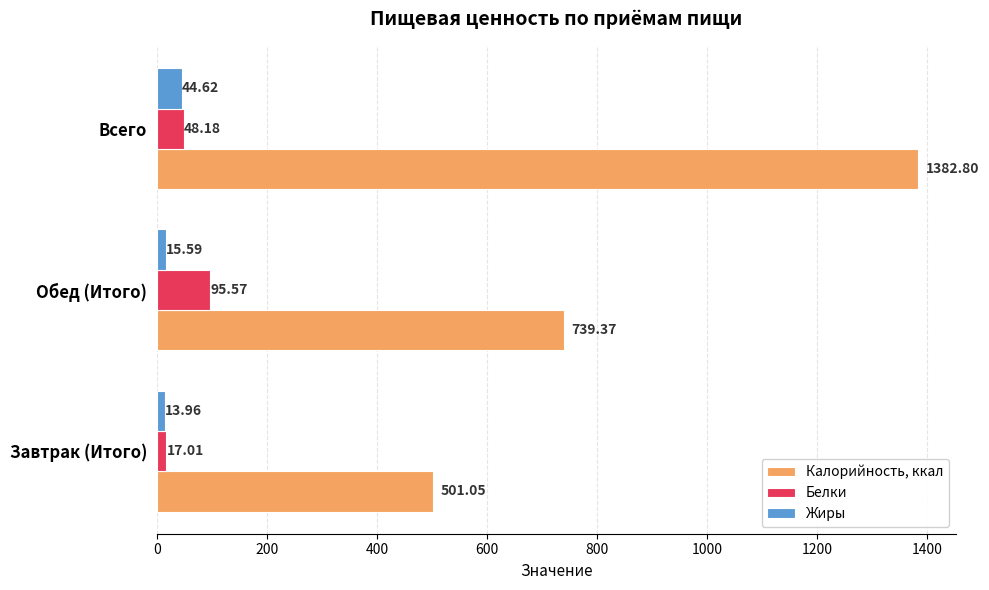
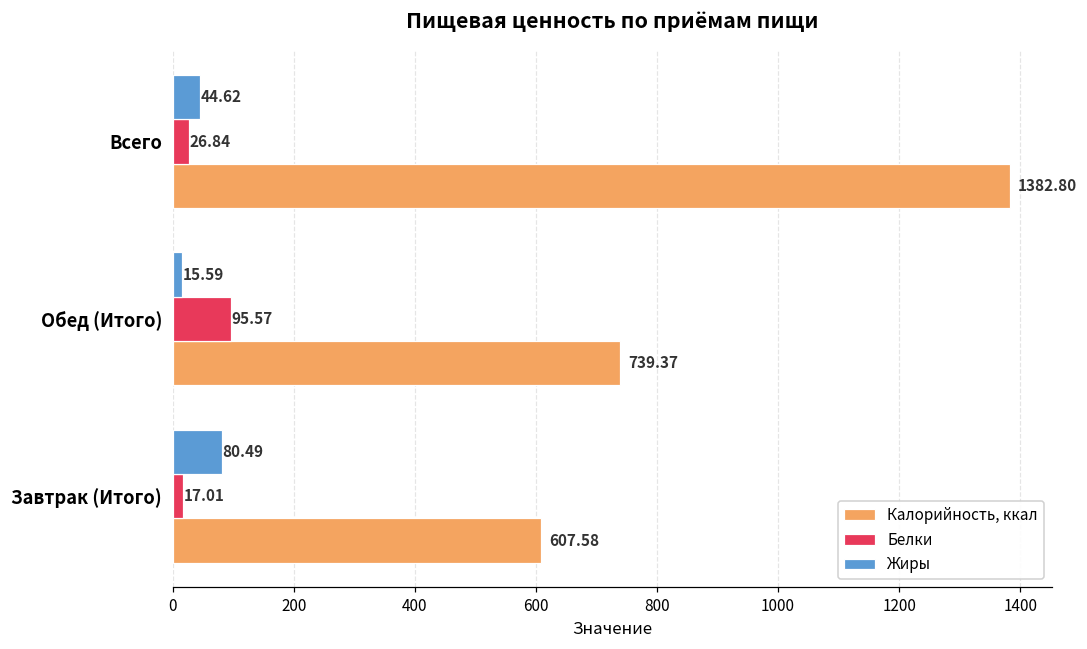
  {
    "Калорийность, ккал": {
      "Всего": 1382.80,
      "Обед (Итого)": 739.37,
-     "Завтрак (Итого)": 501.05
+     "Завтрак (Итого)": 607.58
    },
    "Белки": {
-     "Всего": 48.18,
+     "Всего": 26.84,
      "Обед (Итого)": 95.57,
      "Завтрак (Итого)": 17.01
    },
    "Жиры": {
      "Всего": 44.62,
      "Обед (Итого)": 15.59,
-     "Завтрак (Итого)": 13.96
+     "Завтрак (Итого)": 80.49
    }
  }
